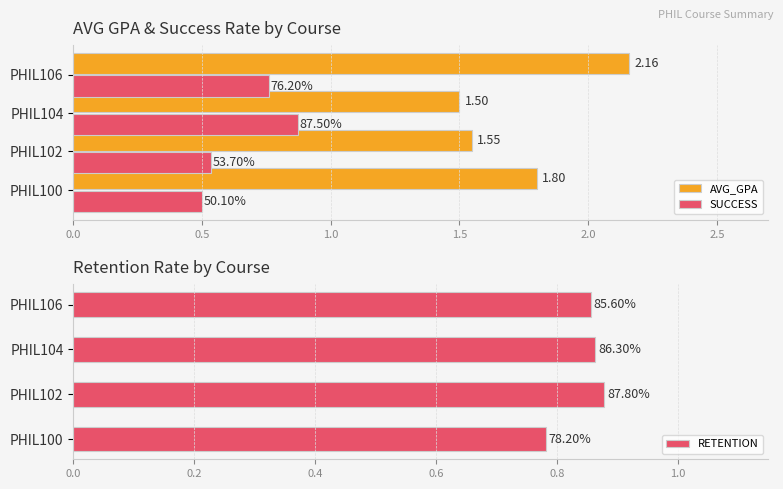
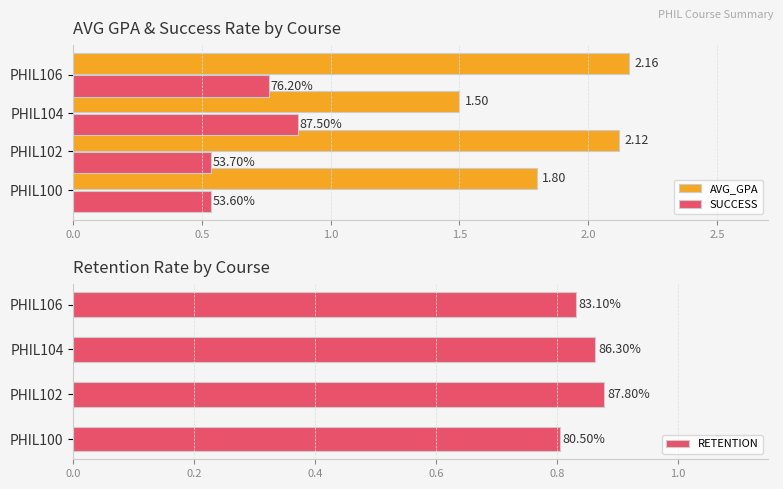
  {
    "AVG GPA & Success Rate by Course": {
      "AVG_GPA": {
        "PHIL106": "2.16",
        "PHIL104": "1.50",
-       "PHIL102": "1.55",
+       "PHIL102": "2.12",
        "PHIL100": "1.80"
      },
      "SUCCESS": {
        "PHIL106": "76.20%",
        "PHIL104": "87.50%",
        "PHIL102": "53.70%",
-       "PHIL100": "50.10%"
+       "PHIL100": "53.60%"
      }
    },
    "Retention Rate by Course": {
-     "PHIL106": "85.60%",
+     "PHIL106": "83.10%",
      "PHIL104": "86.30%",
      "PHIL102": "87.80%",
-     "PHIL100": "78.20%"
+     "PHIL100": "80.50%"
    }
  }
